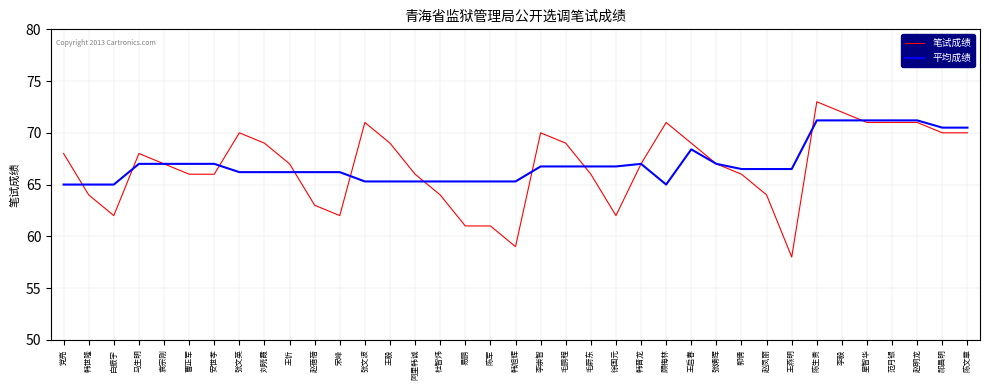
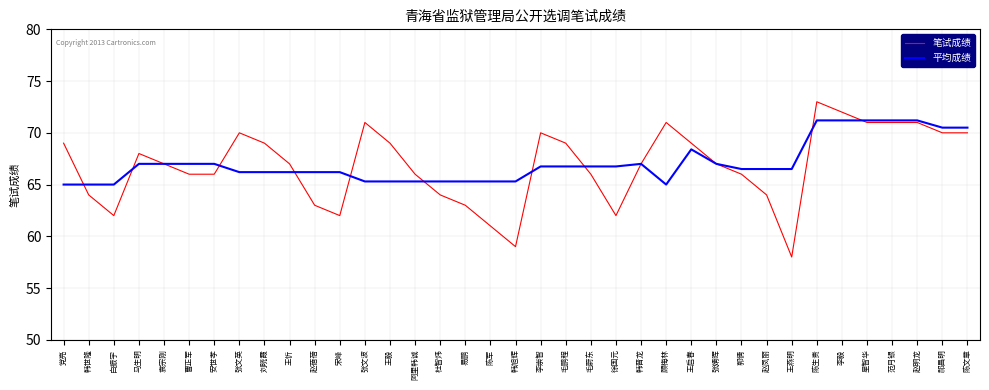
  {
    "笔试成绩": {
-     "党亮": 68,
+     "党亮": 69,
      "韩世隆": 64,
      "白振宇": 62,
      "马生明": 68,
      "曹正军": 66,
      "安世孝": 66,
      "张文英": 70,
      "刘晓霞": 69,
      "王忻": 67,
      "赵蓓蓓": 63,
      "宋峰": 62,
      "张文波": 71,
      "王毅": 69,
      "阿里韩诚": 66,
      "杜智炜": 64,
-     "易鹏": 61,
+     "易鹏": 63,
      "陈军": 61,
      "韩旭辉": 59,
      "李崇智": 70,
      "毛鹏程": 69,
      "毛蔚东": 66,
      "徐国元": 62,
      "顾梅林": 71,
      "王启春": 69,
      "郭倩": 66,
      "赵凤丽": 64,
      "王燕明": 58,
      "陈生贵": 73,
      "李毅": 72,
      "祁昌明": 70,
      "陈文章": 70
    },
    "平均成绩": {
      "党亮": 65,
      "韩世隆": 65,
      "白振宇": 65,
      "马生明": 67,
      "曹正军": 67,
      "安世孝": 67,
      "张文英": 66,
      "刘晓霞": 66,
      "王忻": 66,
      "赵蓓蓓": 66,
      "宋峰": 66,
      "张文波": 65.3,
      "王毅": 65.3,
      "阿里韩诚": 65.3,
      "杜智炜": 65.3,
      "易鹏": 65.3,
      "陈军": 65.3,
      "韩旭辉": 65.3,
      "李崇智": 66.8,
      "毛鹏程": 66.8,
      "毛蔚东": 66.8,
      "徐国元": 66.8,
      "顾梅林": 65,
      "王启春": 68.4,
      "郭倩": 66.5,
      "赵凤丽": 66.5,
      "王燕明": 66.5,
      "陈生贵": 71,
      "李毅": 71,
      "祁昌明": 70.5,
      "陈文章": 70.5
    }
  }
